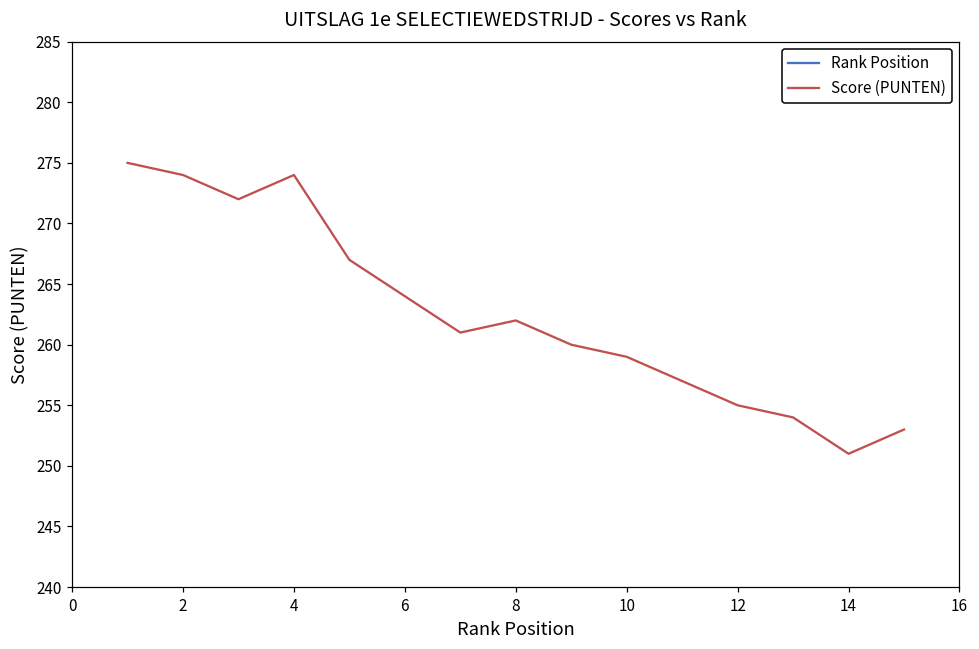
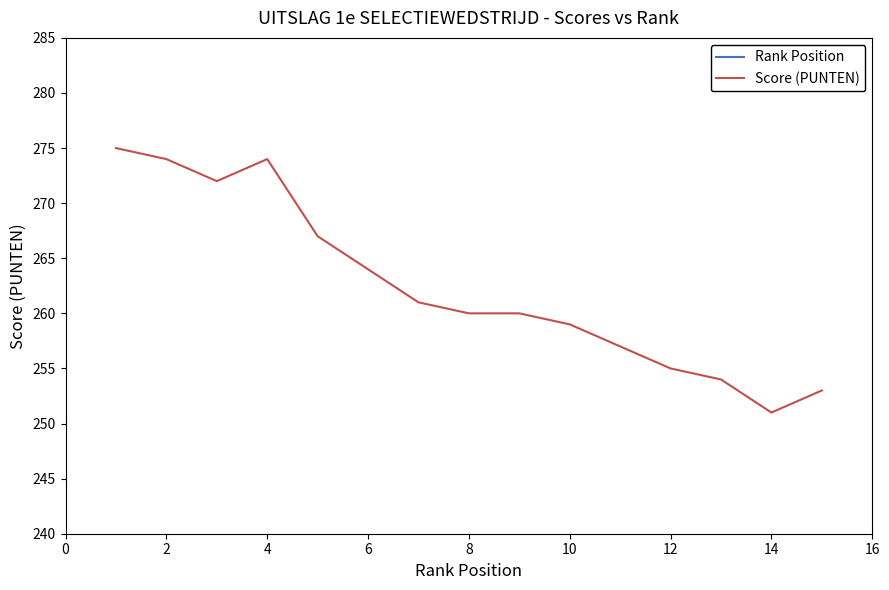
  {
    "Score (PUNTEN)": {
      "2": 274,
      "4": 274,
      "6": 264,
-     "8": 262,
+     "8": 260,
      "10": 259,
      "12": 255,
      "14": 251
    }
  }
